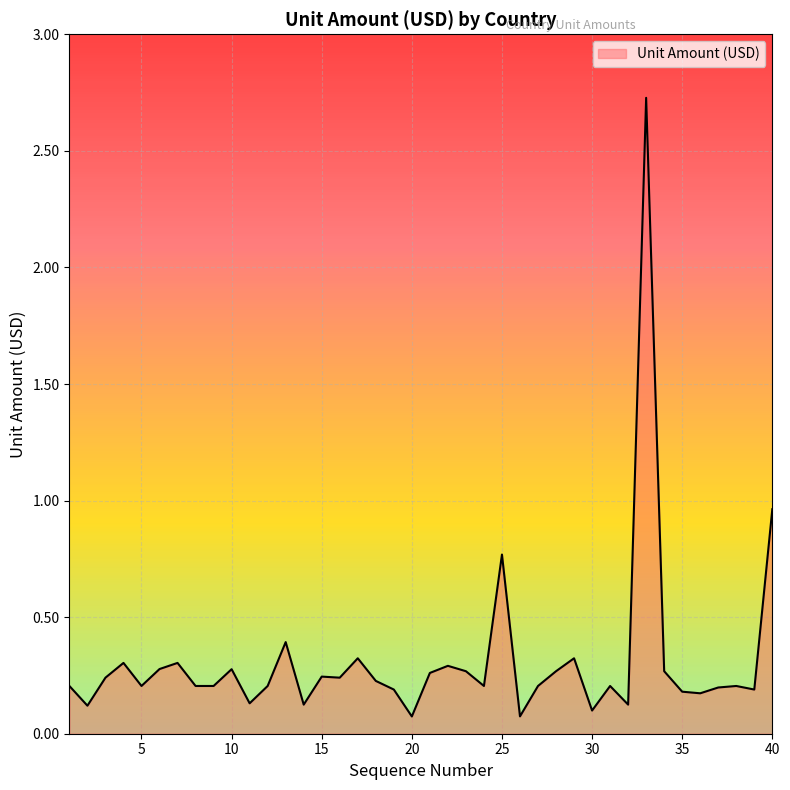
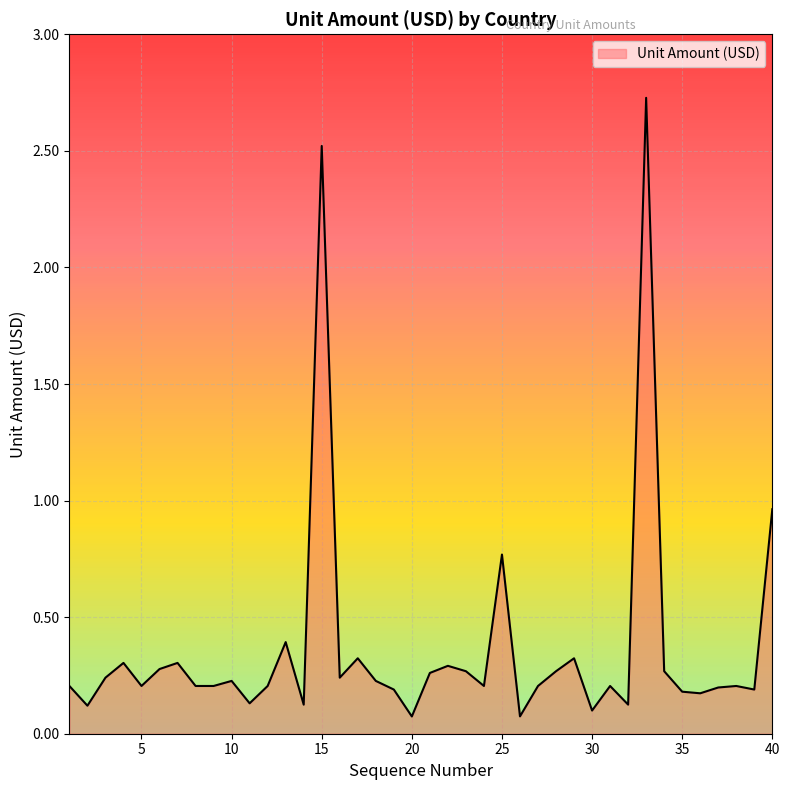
  {
    "5": 0.20,
-   "10": 0.28,
-   "15": 0.25,
+   "10": 0.23,
+   "15": 2.52,
    "20": 0.07,
    "25": 0.77,
    "30": 0.10,
    "35": 0.18,
    "40": 0.96
  }
